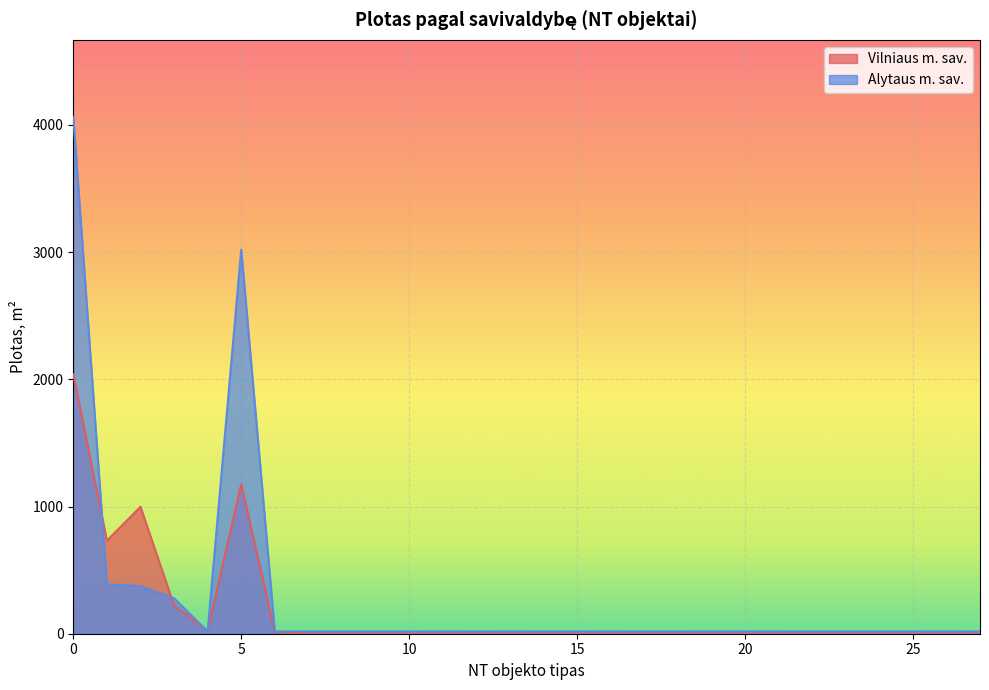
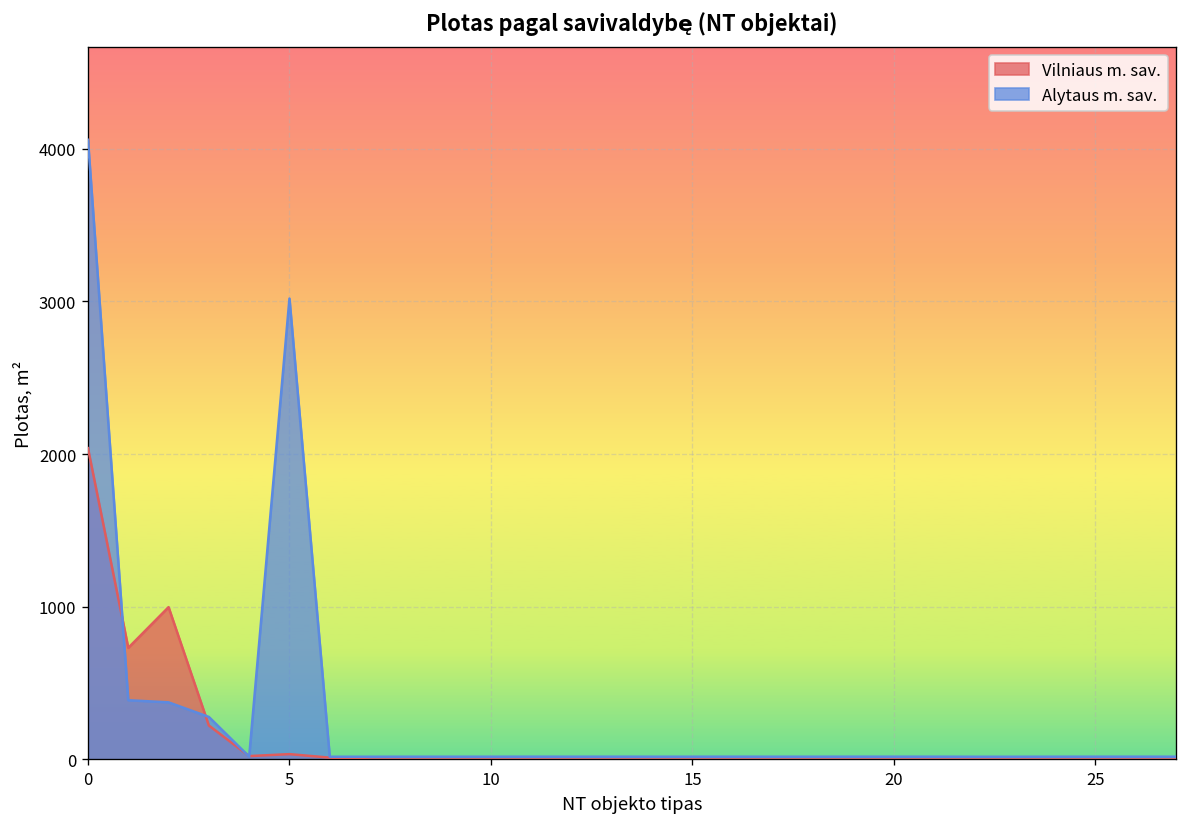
  {
    "Vilniaus m. sav.": {
      "0": 2040,
-     "5": 1180
+     "5": 40
    },
    "Alytaus m. sav.": {
      "0": 4060,
      "5": 3020
    }
  }
